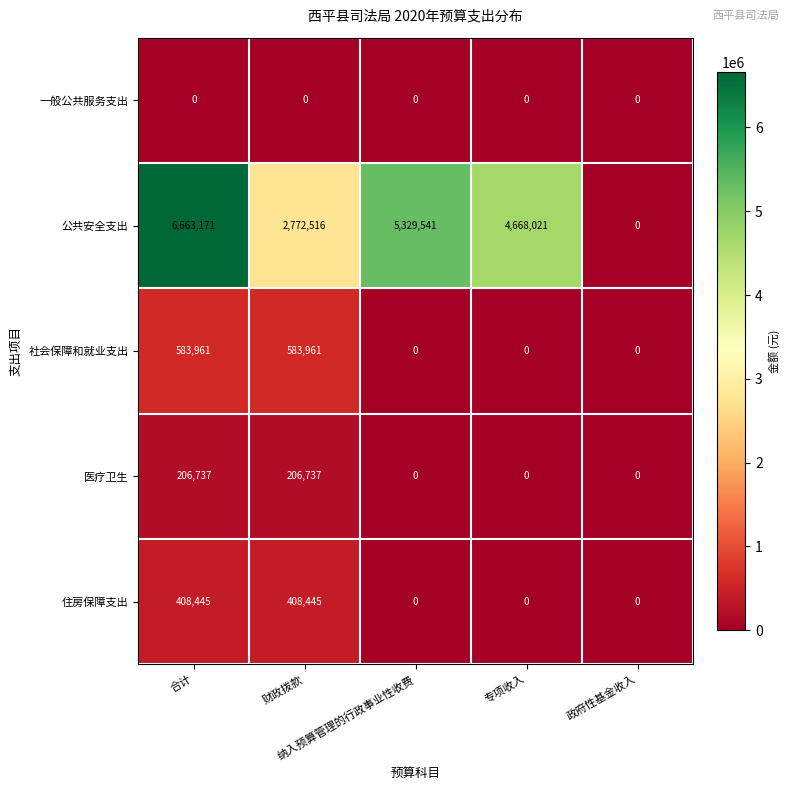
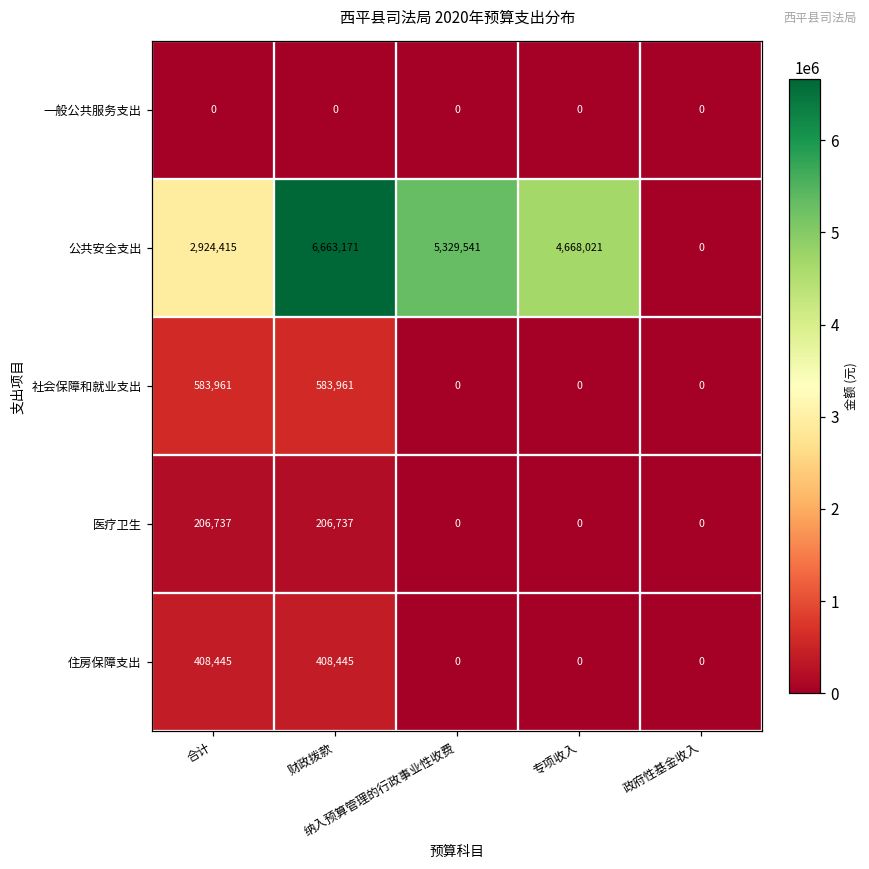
  {
    "一般公共服务支出": {
      "合计": "0",
      "财政拨款": "0",
      "纳入预算管理的行政事业性收费": "0",
      "专项收入": "0",
      "政府性基金收入": "0"
    },
    "公共安全支出": {
-     "合计": "6,663,171",
-     "财政拨款": "2,772,516",
+     "合计": "2,924,415",
+     "财政拨款": "6,663,171",
      "纳入预算管理的行政事业性收费": "5,329,541",
      "专项收入": "4,668,021",
      "政府性基金收入": "0"
    },
    "社会保障和就业支出": {
      "合计": "583,961",
      "财政拨款": "583,961",
      "纳入预算管理的行政事业性收费": "0",
      "专项收入": "0",
      "政府性基金收入": "0"
    },
    "医疗卫生": {
      "合计": "206,737",
      "财政拨款": "206,737",
      "纳入预算管理的行政事业性收费": "0",
      "专项收入": "0",
      "政府性基金收入": "0"
    },
    "住房保障支出": {
      "合计": "408,445",
      "财政拨款": "408,445",
      "纳入预算管理的行政事业性收费": "0",
      "专项收入": "0",
      "政府性基金收入": "0"
    }
  }
